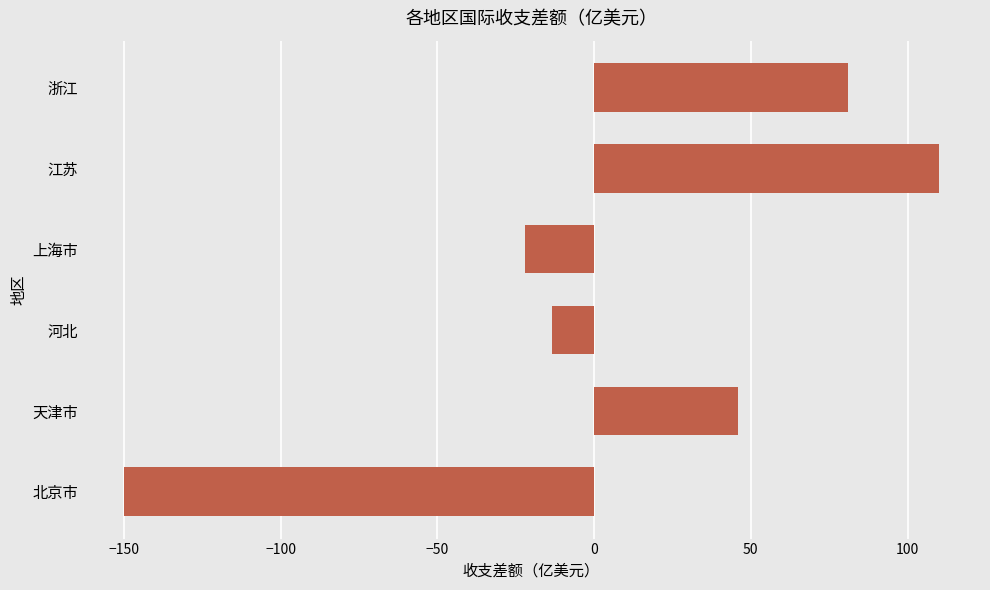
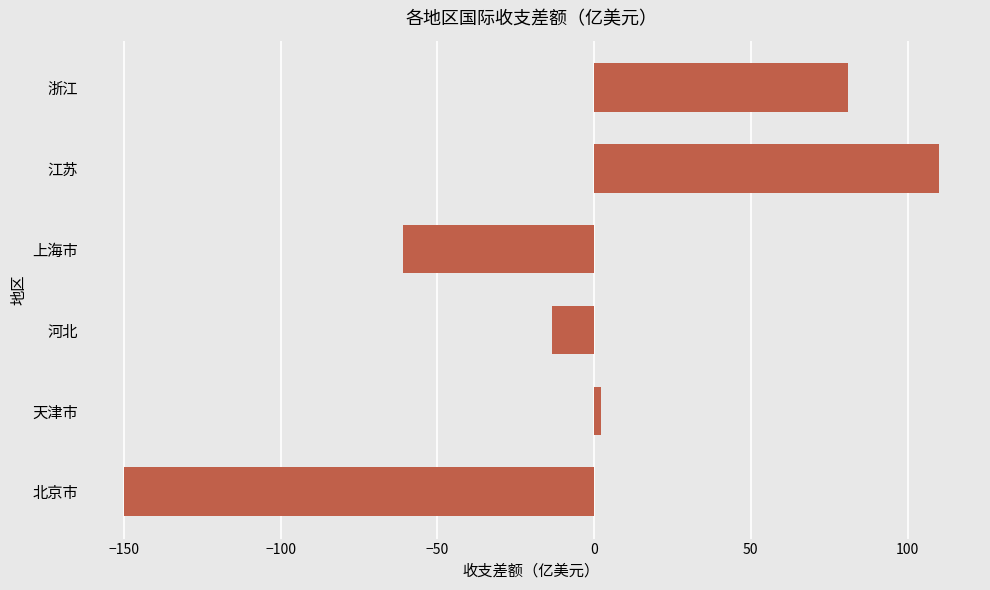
  {
    "浙江": 81,
    "江苏": 110,
-   "上海市": -22,
+   "上海市": -61,
    "河北": -13,
-   "天津市": 46,
+   "天津市": 2,
    "北京市": -150
  }
